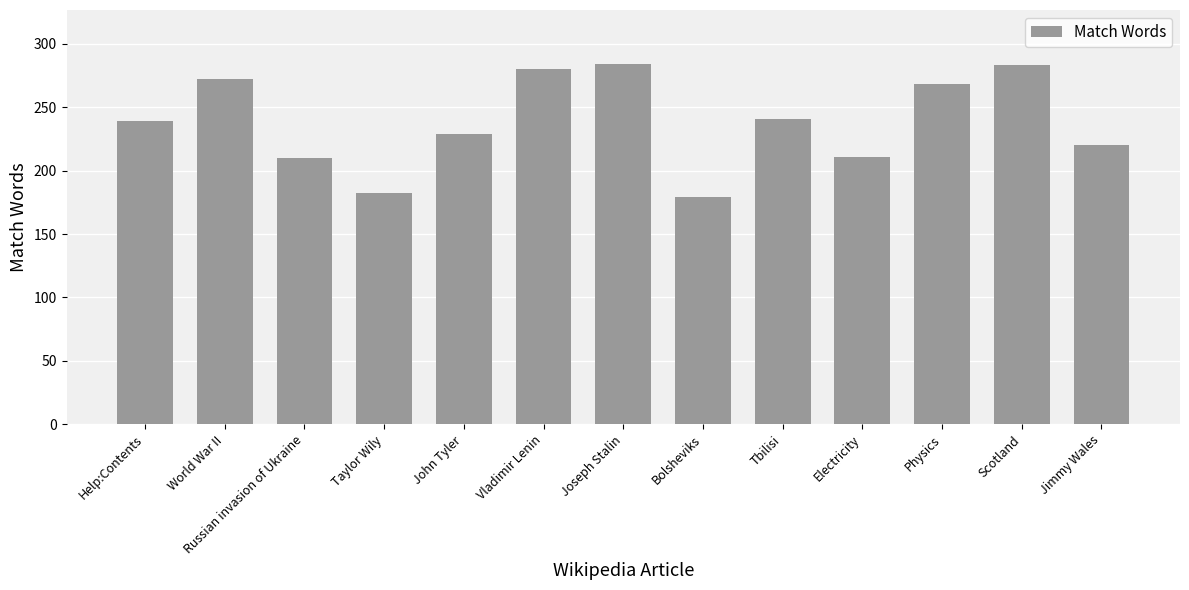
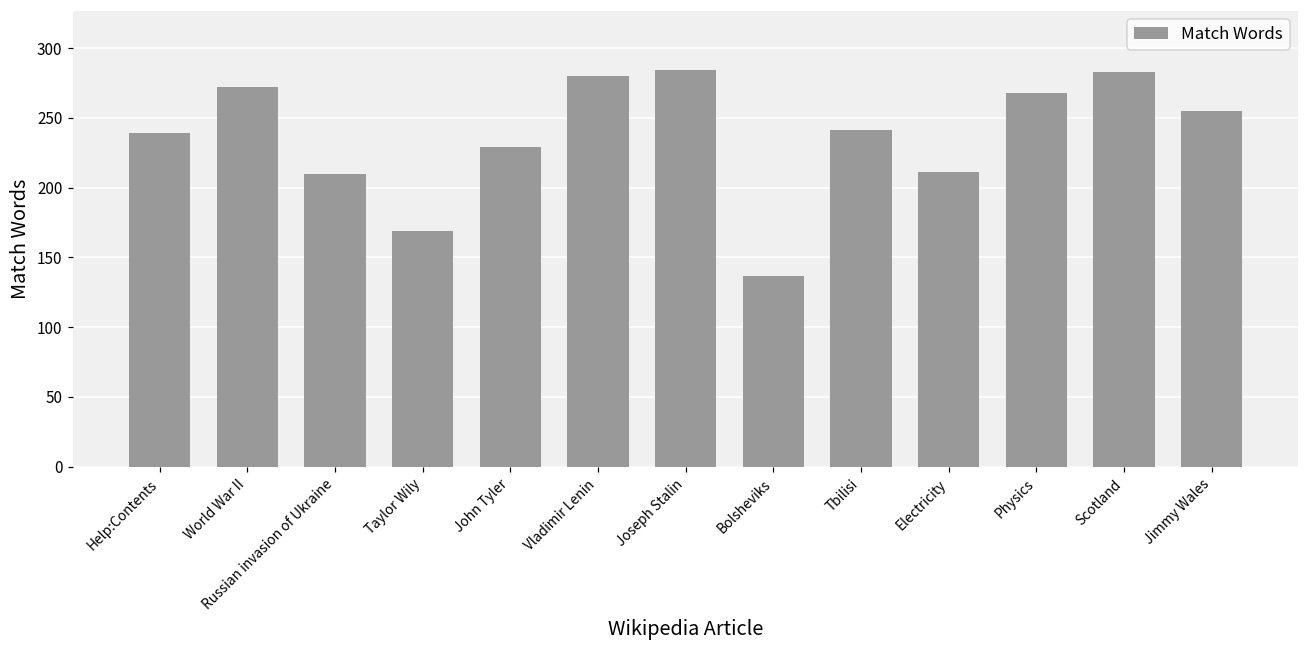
  {
    "Help:Contents": 239,
    "World War II": 272,
    "Russian invasion of Ukraine": 210,
-   "Taylor Wily": 182,
+   "Taylor Wily": 169,
    "John Tyler": 229,
    "Vladimir Lenin": 280,
    "Joseph Stalin": 284,
-   "Bolsheviks": 179,
+   "Bolsheviks": 137,
    "Tbilisi": 241,
    "Electricity": 211,
    "Physics": 268,
    "Scotland": 283,
-   "Jimmy Wales": 220
+   "Jimmy Wales": 255
  }
